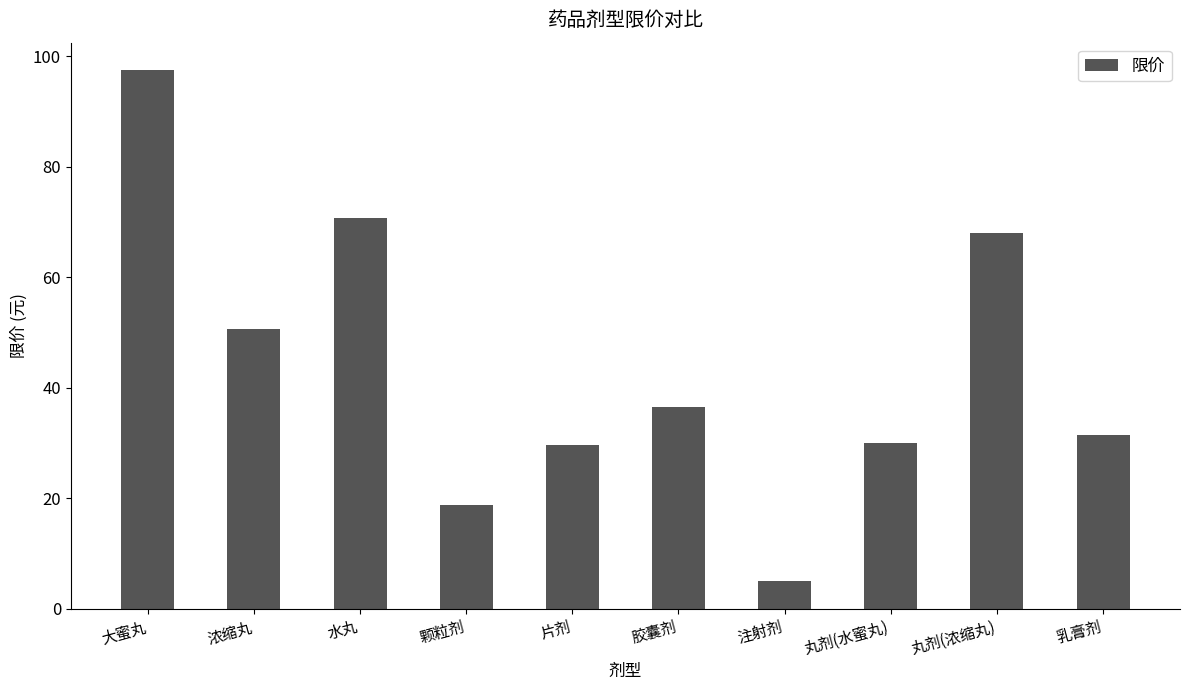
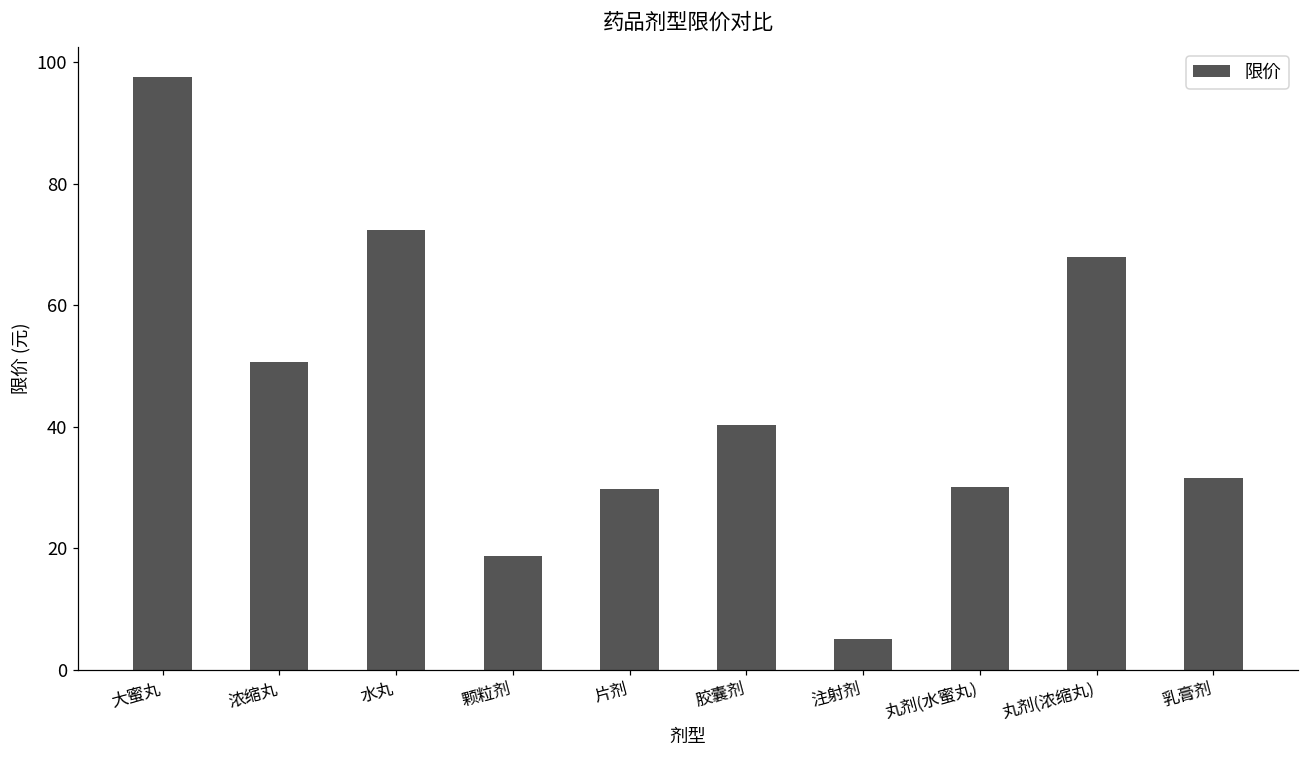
  {
    "大蜜丸": 98,
    "浓缩丸": 51,
-   "水丸": 71,
+   "水丸": 72,
    "颗粒剂": 19,
    "片剂": 30,
-   "胶囊剂": 37,
+   "胶囊剂": 40,
    "注射剂": 5,
    "丸剂(水蜜丸)": 30,
    "丸剂(浓缩丸)": 68,
    "乳膏剂": 32
  }
